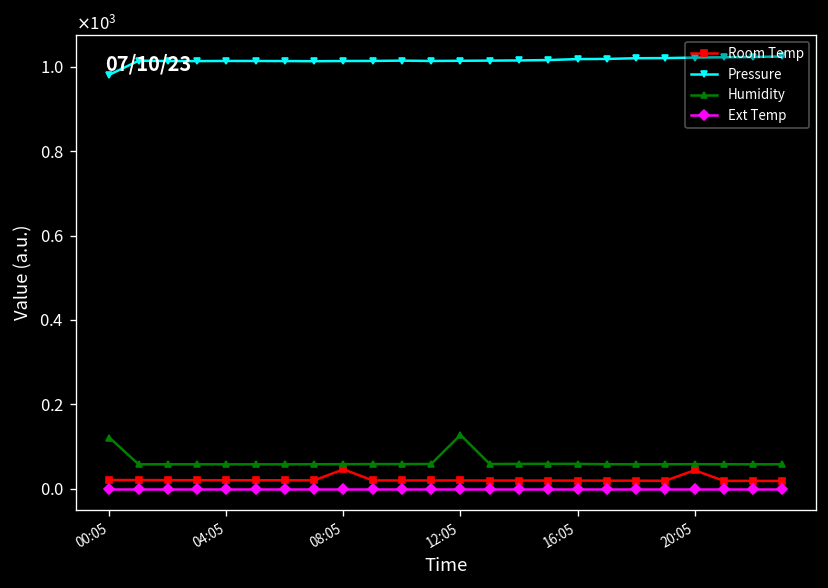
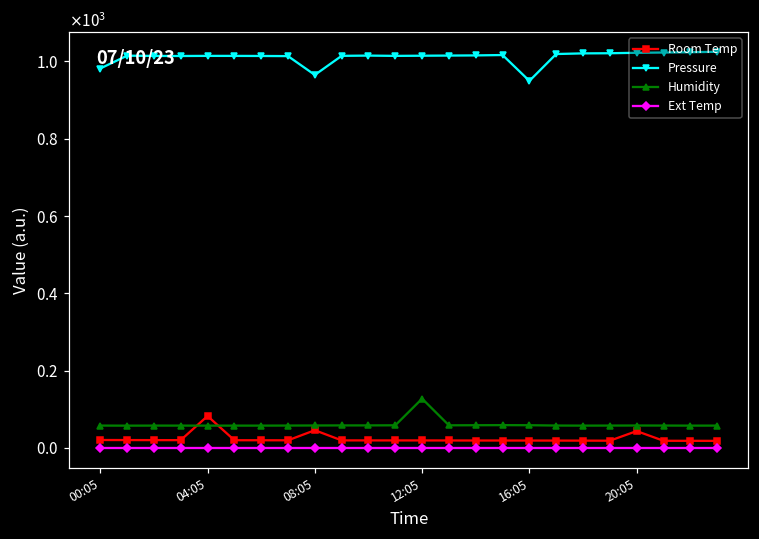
  {
    "Room Temp": {
      "00:05": 20,
-     "04:05": 20,
+     "04:05": 80,
      "08:05": 50,
      "12:05": 20,
      "16:05": 20,
      "20:05": 40
    },
    "Pressure": {
      "04:05": 1010,
-     "08:05": 1010,
+     "08:05": 970,
      "12:05": 1010,
-     "16:05": 1020
+     "16:05": 950
    },
    "Humidity": {
-     "00:05": 120,
+     "00:05": 60,
      "04:05": 60,
      "08:05": 60,
      "12:05": 130,
      "16:05": 60,
      "20:05": 60
    },
    "Ext Temp": {
      "00:05": 0,
      "04:05": 0,
      "08:05": 0,
      "12:05": 0,
      "16:05": 0,
      "20:05": 0
    }
  }
